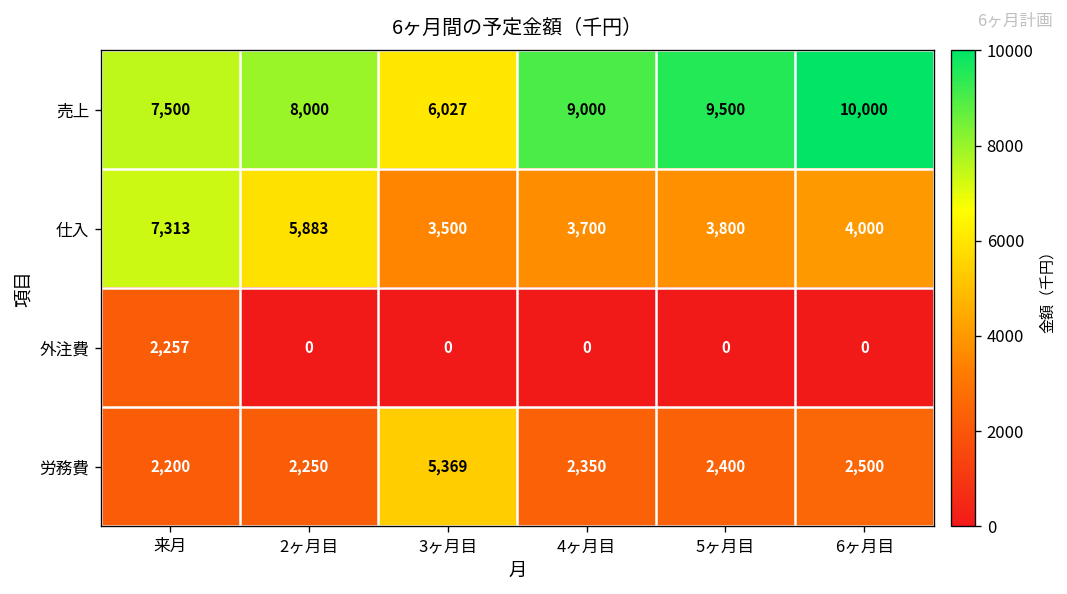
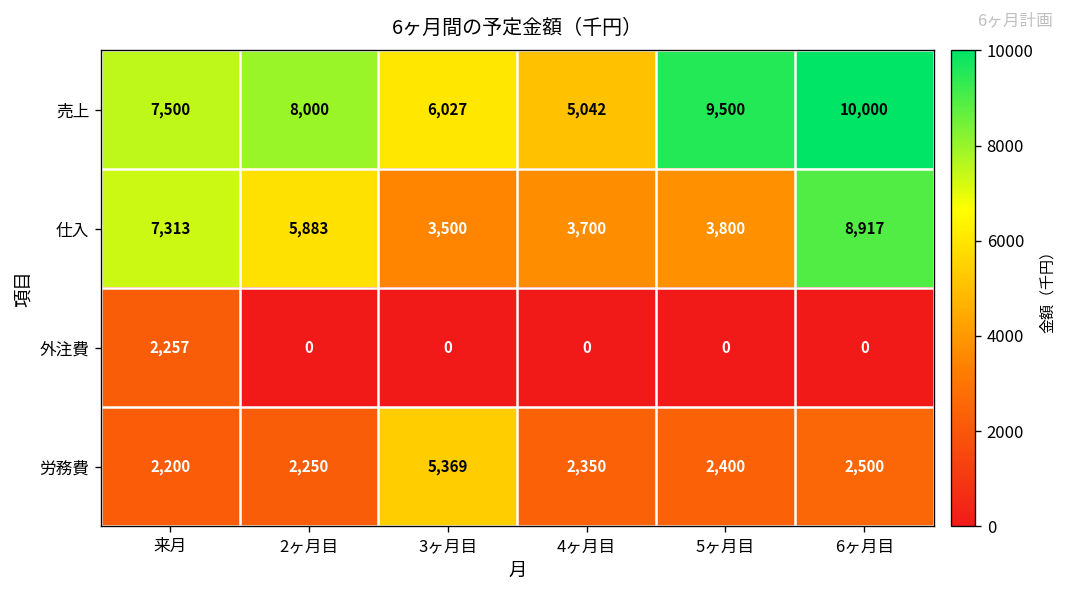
  {
    "売上": {
      "来月": "7,500",
      "2ヶ月目": "8,000",
      "3ヶ月目": "6,027",
-     "4ヶ月目": "9,000",
+     "4ヶ月目": "5,042",
      "5ヶ月目": "9,500",
      "6ヶ月目": "10,000"
    },
    "仕入": {
      "来月": "7,313",
      "2ヶ月目": "5,883",
      "3ヶ月目": "3,500",
      "4ヶ月目": "3,700",
      "5ヶ月目": "3,800",
-     "6ヶ月目": "4,000"
+     "6ヶ月目": "8,917"
    },
    "外注費": {
      "来月": "2,257",
      "2ヶ月目": "0",
      "3ヶ月目": "0",
      "4ヶ月目": "0",
      "5ヶ月目": "0",
      "6ヶ月目": "0"
    },
    "労務費": {
      "来月": "2,200",
      "2ヶ月目": "2,250",
      "3ヶ月目": "5,369",
      "4ヶ月目": "2,350",
      "5ヶ月目": "2,400",
      "6ヶ月目": "2,500"
    }
  }
